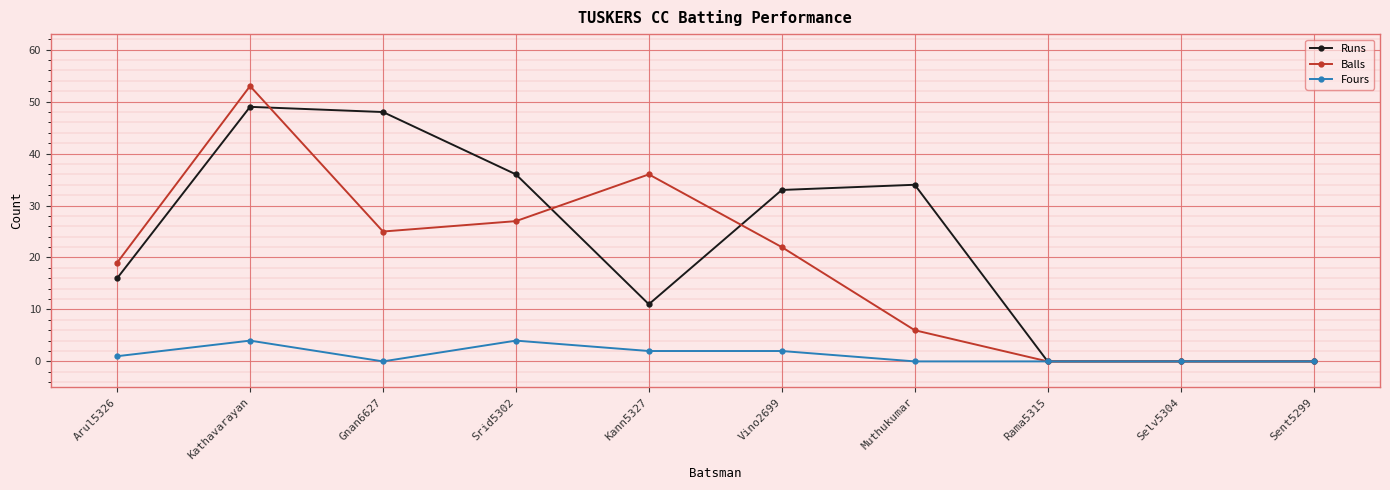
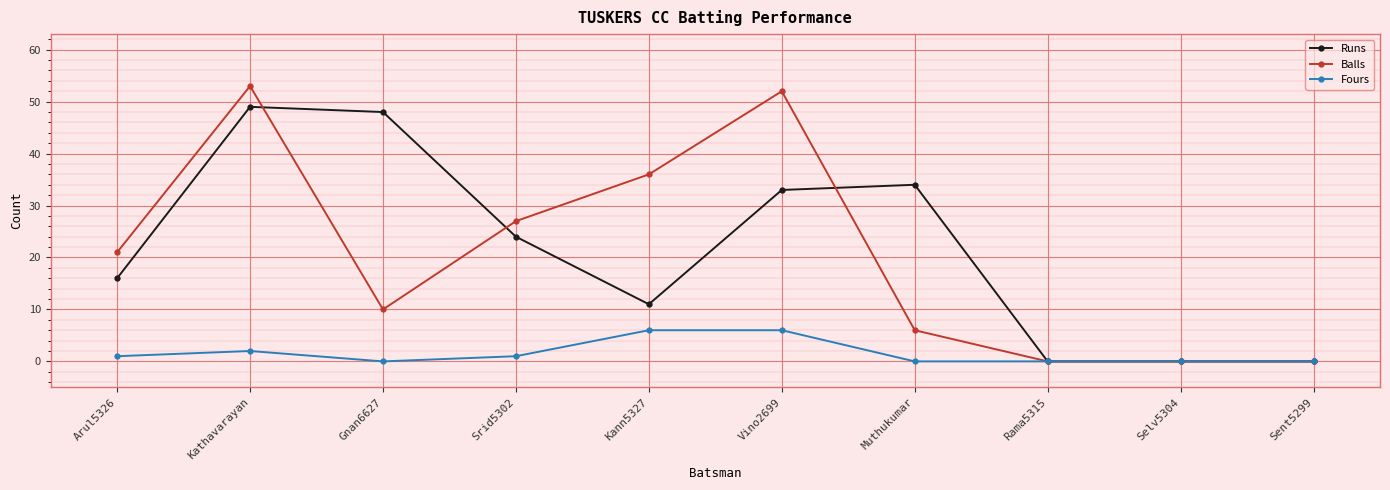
  {
    "Runs": {
      "Arul5326": 16,
      "Kathavarayan": 49,
      "Gnan6627": 48,
-     "Srid5302": 36,
+     "Srid5302": 24,
      "Kann5327": 11,
      "Vino2699": 33,
      "Muthukumar": 34
    },
    "Balls": {
-     "Arul5326": 19,
+     "Arul5326": 21,
      "Kathavarayan": 53,
-     "Gnan6627": 25,
+     "Gnan6627": 10,
      "Srid5302": 27,
      "Kann5327": 36,
-     "Vino2699": 22,
+     "Vino2699": 52,
      "Muthukumar": 6
    },
    "Fours": {
      "Arul5326": 1,
-     "Kathavarayan": 4,
+     "Kathavarayan": 2,
      "Gnan6627": 0,
-     "Srid5302": 4,
-     "Kann5327": 2,
-     "Vino2699": 2,
+     "Srid5302": 1,
+     "Kann5327": 6,
+     "Vino2699": 6,
      "Muthukumar": 0
    }
  }
